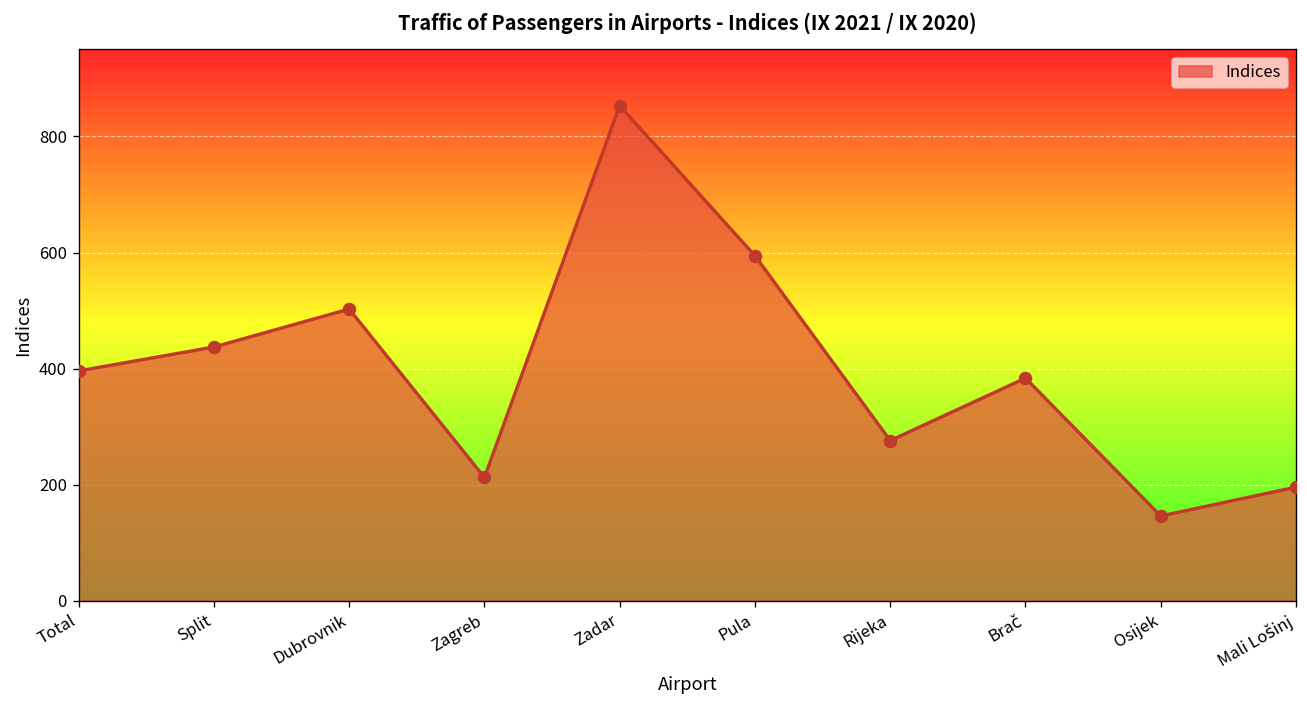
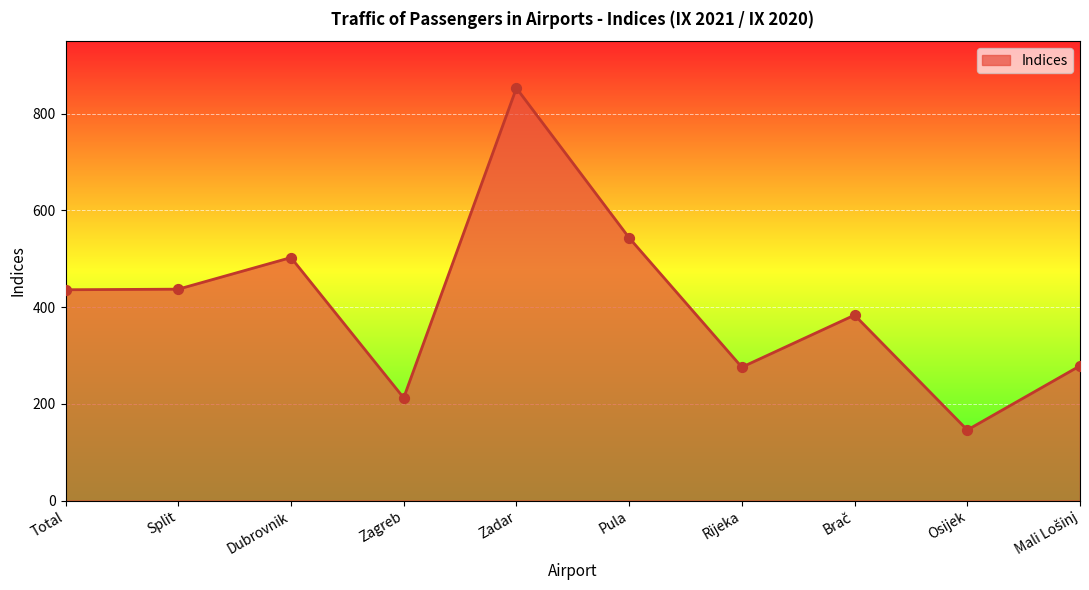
  {
-   "Total": 400,
+   "Total": 440,
    "Split": 440,
    "Dubrovnik": 500,
    "Zagreb": 210,
    "Zadar": 850,
-   "Pula": 590,
+   "Pula": 540,
    "Rijeka": 280,
    "Brač": 380,
    "Osijek": 150,
-   "Mali Lošinj": 200
+   "Mali Lošinj": 280
  }
